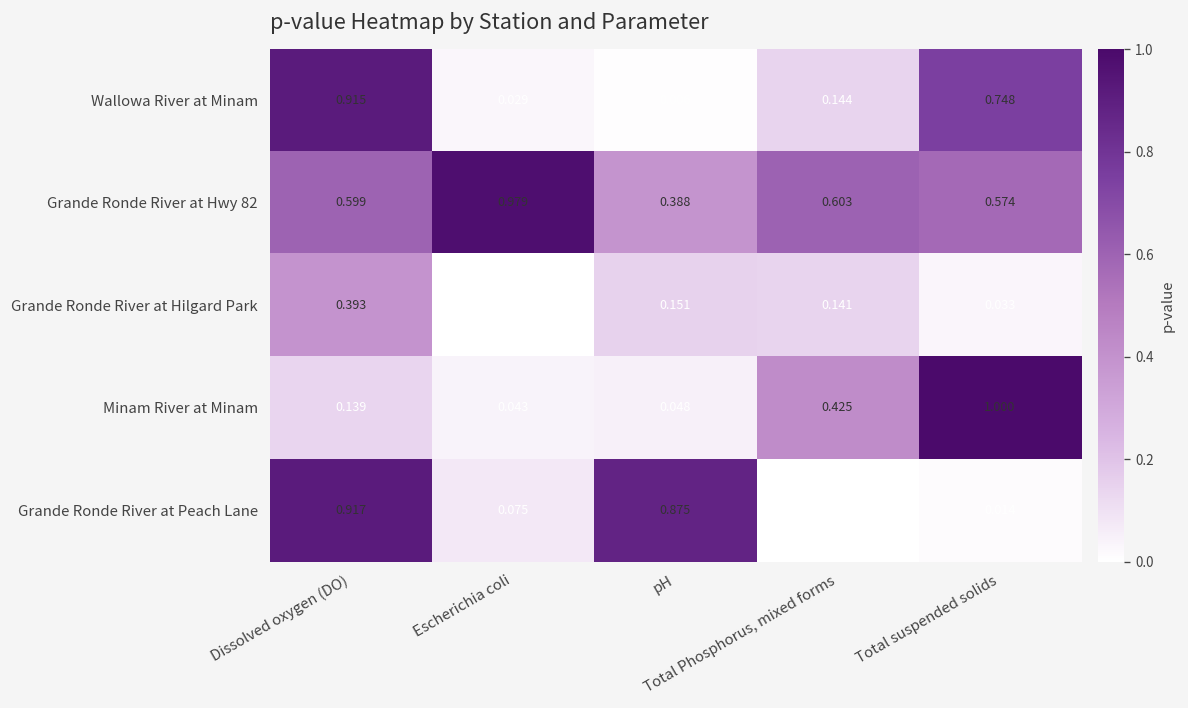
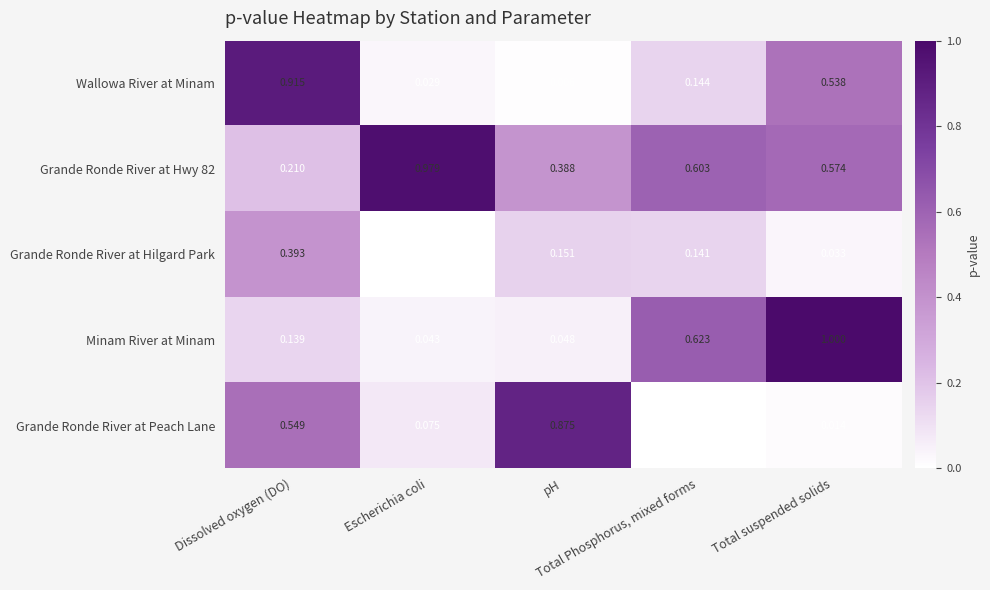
  {
    "Wallowa River at Minam": {
      "Dissolved oxygen (DO)": 0.915,
-     "Total suspended solids": 0.748
+     "Total suspended solids": 0.538
    },
    "Grande Ronde River at Hwy 82": {
-     "Dissolved oxygen (DO)": 0.599,
+     "Dissolved oxygen (DO)": 0.210,
      "Escherichia coli": 0.979,
      "pH": 0.388,
      "Total Phosphorus, mixed forms": 0.603,
      "Total suspended solids": 0.574
    },
    "Grande Ronde River at Hilgard Park": {
      "Dissolved oxygen (DO)": 0.393
    },
    "Minam River at Minam": {
-     "Total Phosphorus, mixed forms": 0.425,
+     "Total Phosphorus, mixed forms": 0.623,
      "Total suspended solids": 1.000
    },
    "Grande Ronde River at Peach Lane": {
-     "Dissolved oxygen (DO)": 0.917,
+     "Dissolved oxygen (DO)": 0.549,
      "pH": 0.875
    }
  }
